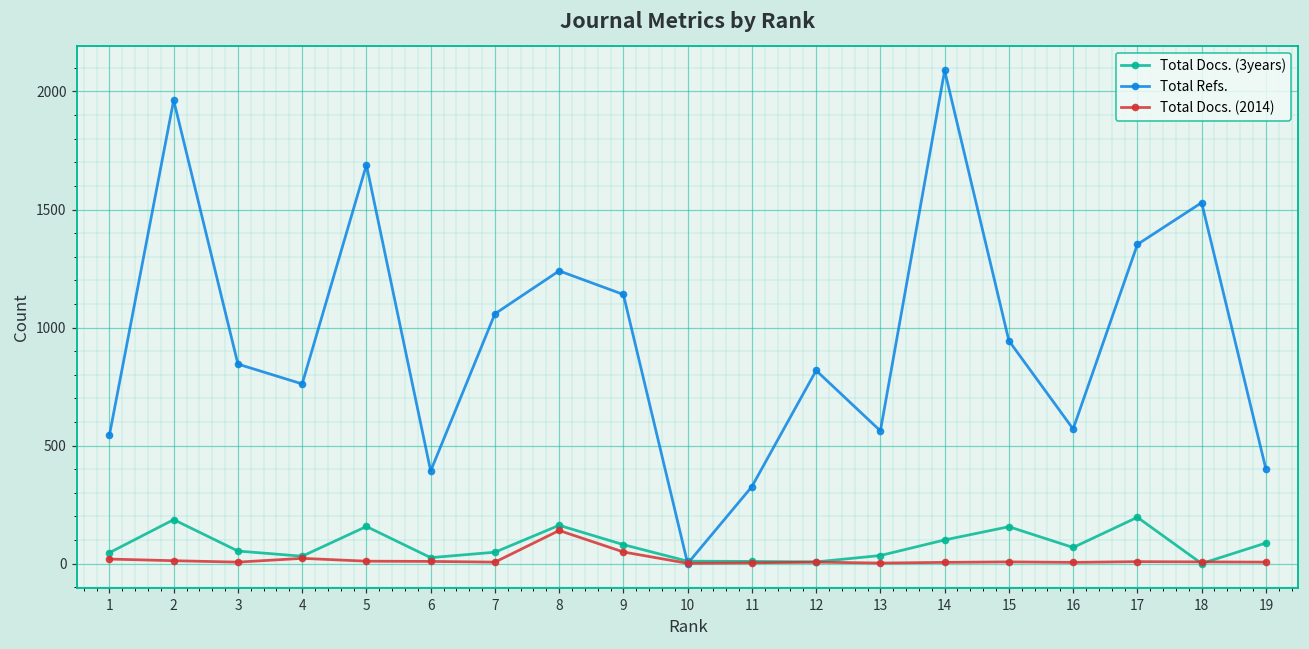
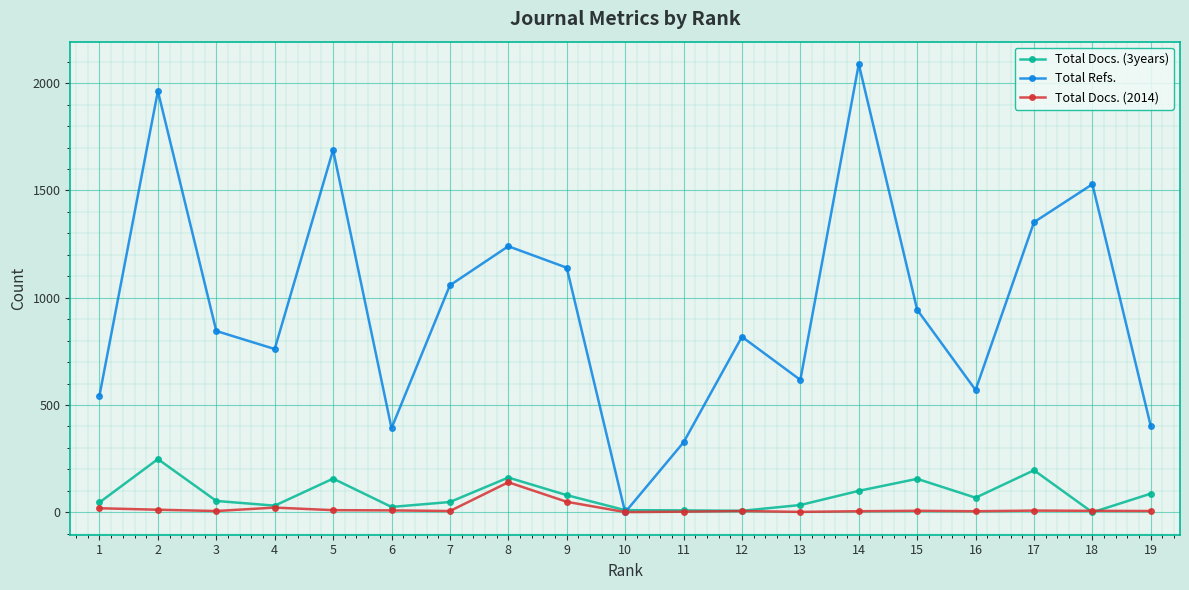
  {
    "Total Docs. (3years)": {
      "1": 50,
-     "2": 190,
+     "2": 250,
      "3": 50,
      "5": 160,
      "6": 30,
      "7": 50,
      "8": 160,
      "9": 80,
      "13": 30,
      "14": 100,
      "15": 160,
      "16": 70,
      "17": 200,
      "19": 90
    },
    "Total Refs.": {
      "1": 540,
      "2": 1960,
      "3": 850,
      "4": 760,
      "5": 1690,
      "6": 390,
      "7": 1060,
      "8": 1240,
      "9": 1140,
      "11": 330,
      "12": 820,
-     "13": 560,
+     "13": 620,
      "14": 2090,
      "15": 940,
      "16": 570,
      "17": 1350,
      "18": 1530,
      "19": 400
    },
    "Total Docs. (2014)": {
      "1": 20,
      "2": 10,
      "3": 10,
      "5": 10,
      "6": 10,
      "7": 10,
      "8": 140,
      "9": 50,
      "13": 0,
      "14": 10,
      "15": 10,
      "16": 10,
      "17": 10,
      "19": 10
    }
  }
